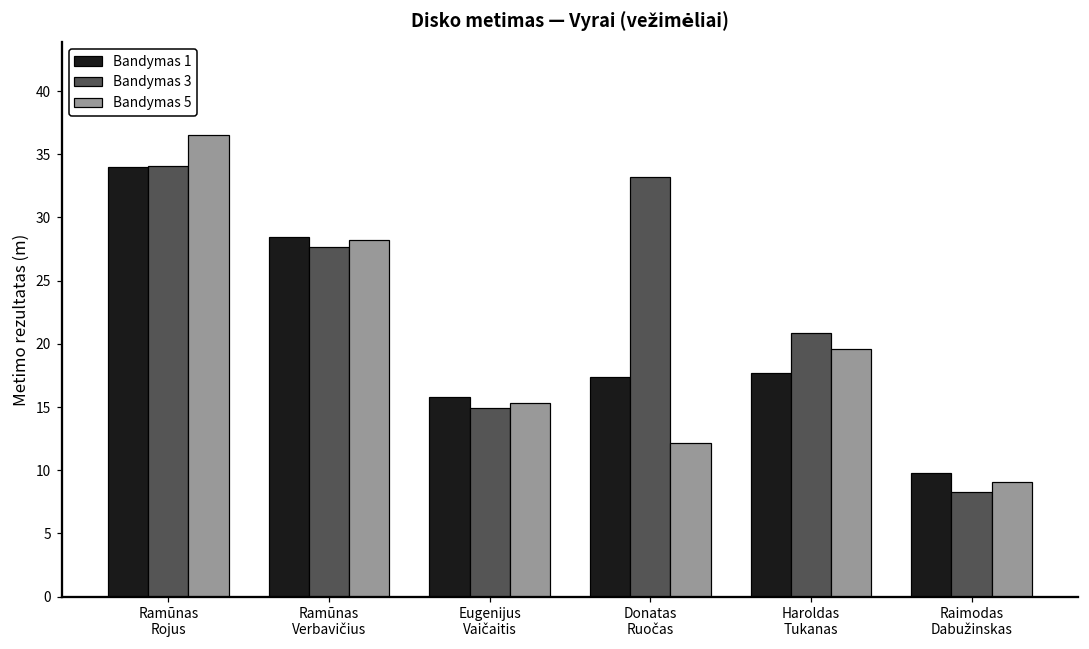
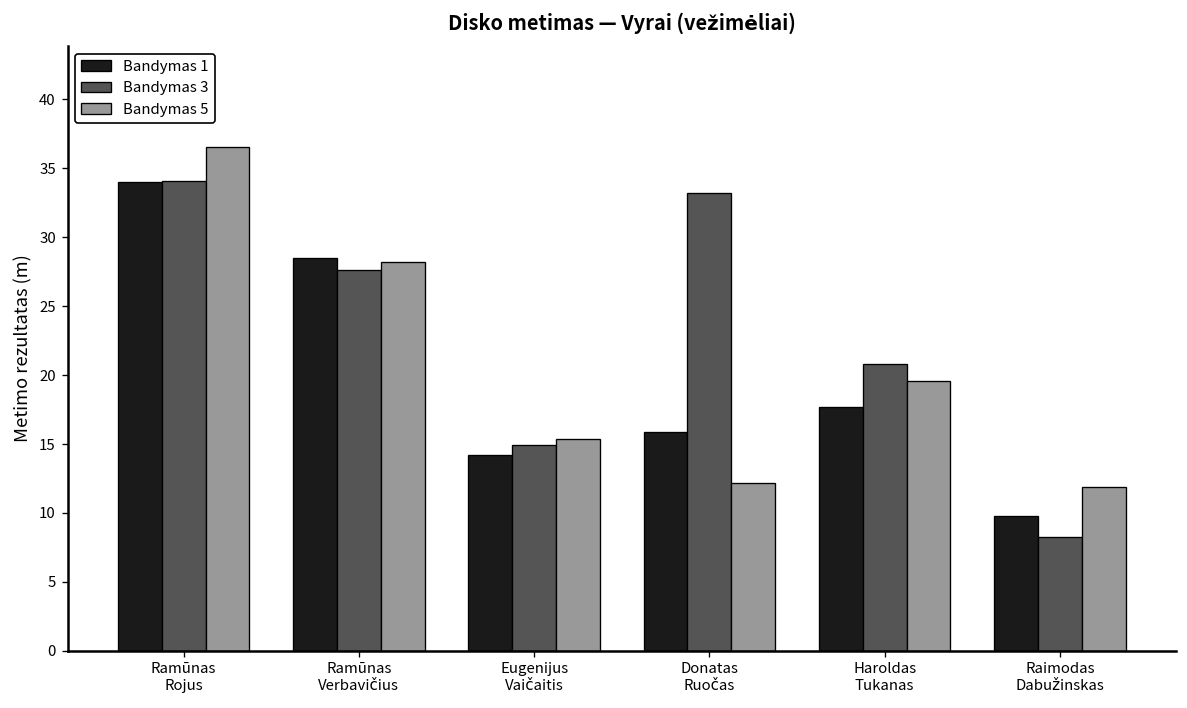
  {
    "Bandymas 1": {
      "Ramūnas Rojus": 34.0,
      "Ramūnas Verbavičius": 28.5,
-     "Eugenijus Vaičaitis": 15.8,
-     "Donatas Ruočas": 17.4,
+     "Eugenijus Vaičaitis": 14.2,
+     "Donatas Ruočas": 15.9,
      "Haroldas Tukanas": 17.7,
      "Raimodas Dabužinskas": 9.8
    },
    "Bandymas 3": {
      "Ramūnas Rojus": 34.1,
      "Ramūnas Verbavičius": 27.7,
      "Eugenijus Vaičaitis": 14.9,
      "Donatas Ruočas": 33.2,
      "Haroldas Tukanas": 20.8,
      "Raimodas Dabužinskas": 8.3
    },
    "Bandymas 5": {
      "Ramūnas Rojus": 36.6,
      "Ramūnas Verbavičius": 28.2,
      "Eugenijus Vaičaitis": 15.4,
      "Donatas Ruočas": 12.2,
      "Haroldas Tukanas": 19.6,
-     "Raimodas Dabužinskas": 9.1
+     "Raimodas Dabužinskas": 11.9
    }
  }
